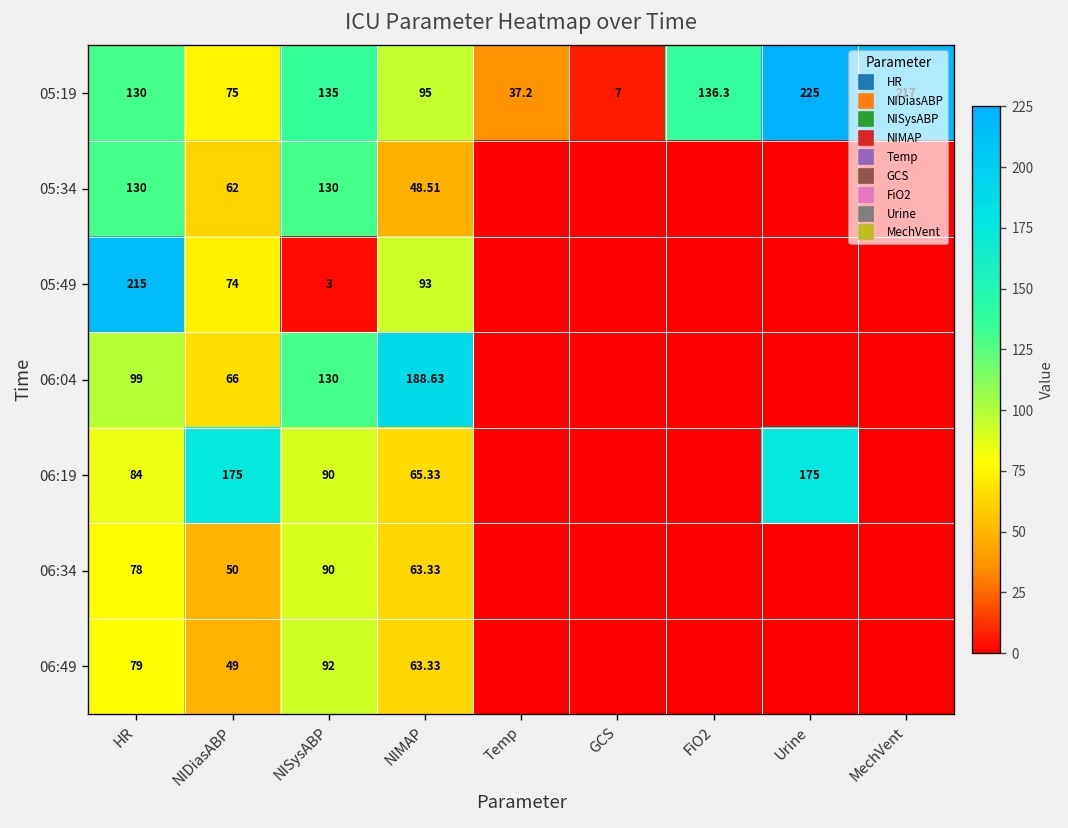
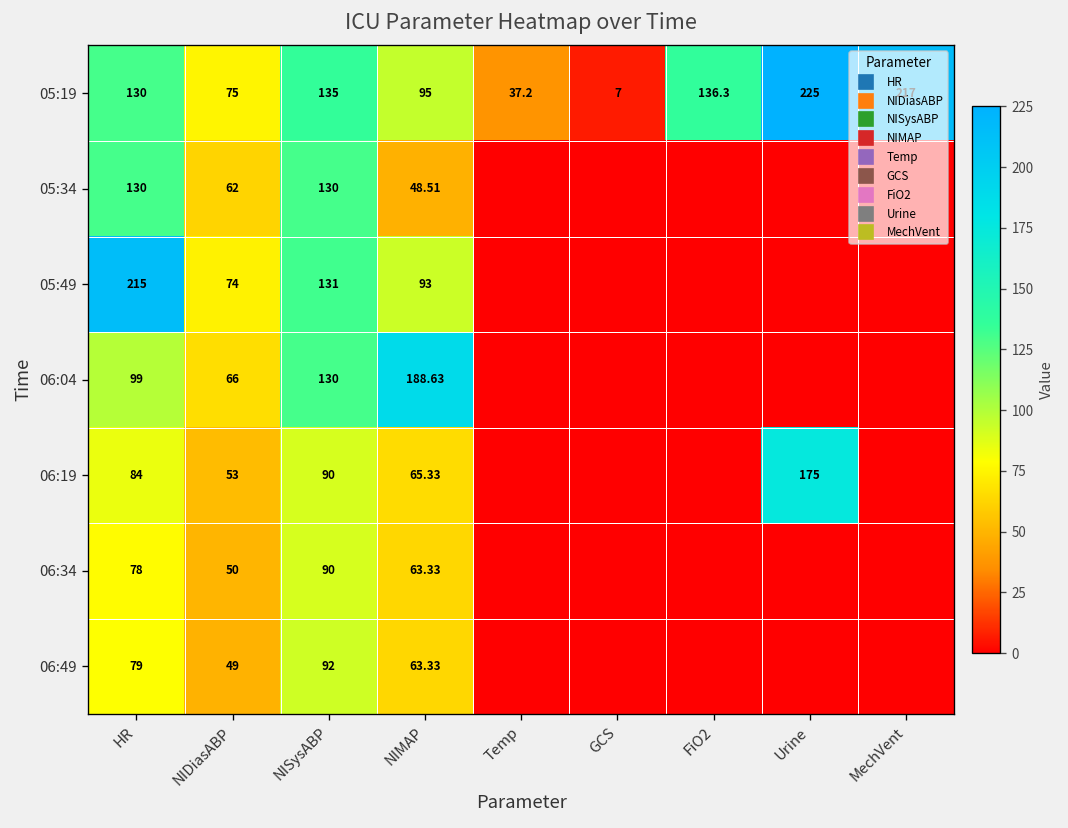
  {
    "05:19": {
      "HR": 130,
      "NIDiasABP": 75,
      "NISysABP": 135,
      "NIMAP": 95,
      "Temp": 37.2,
      "GCS": 7,
      "FiO2": 136.3,
      "Urine": 225
    },
    "05:34": {
      "HR": 130,
      "NIDiasABP": 62,
      "NISysABP": 130,
      "NIMAP": 48.51
    },
    "05:49": {
      "HR": 215,
      "NIDiasABP": 74,
-     "NISysABP": 3,
+     "NISysABP": 131,
      "NIMAP": 93
    },
    "06:04": {
      "HR": 99,
      "NIDiasABP": 66,
      "NISysABP": 130,
      "NIMAP": 188.63
    },
    "06:19": {
      "HR": 84,
-     "NIDiasABP": 175,
+     "NIDiasABP": 53,
      "NISysABP": 90,
      "NIMAP": 65.33,
      "Urine": 175
    },
    "06:34": {
      "HR": 78,
      "NIDiasABP": 50,
      "NISysABP": 90,
      "NIMAP": 63.33
    },
    "06:49": {
      "HR": 79,
      "NIDiasABP": 49,
      "NISysABP": 92,
      "NIMAP": 63.33
    }
  }
